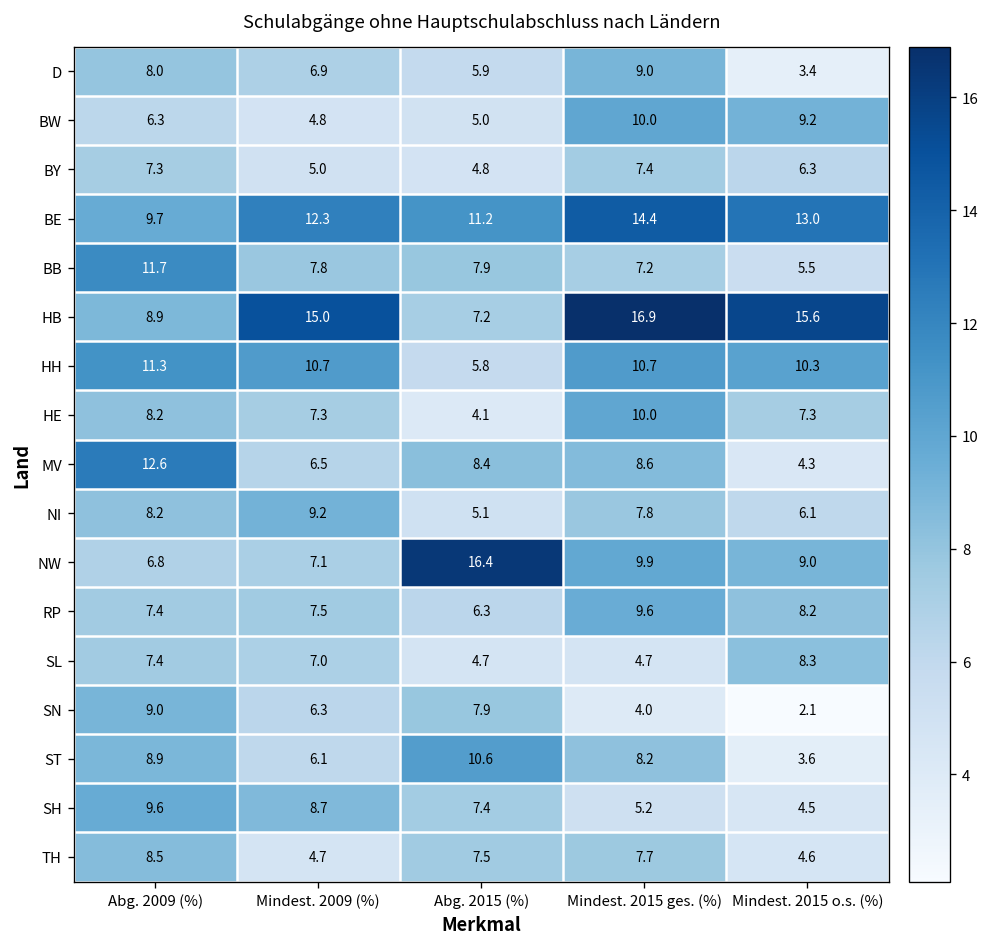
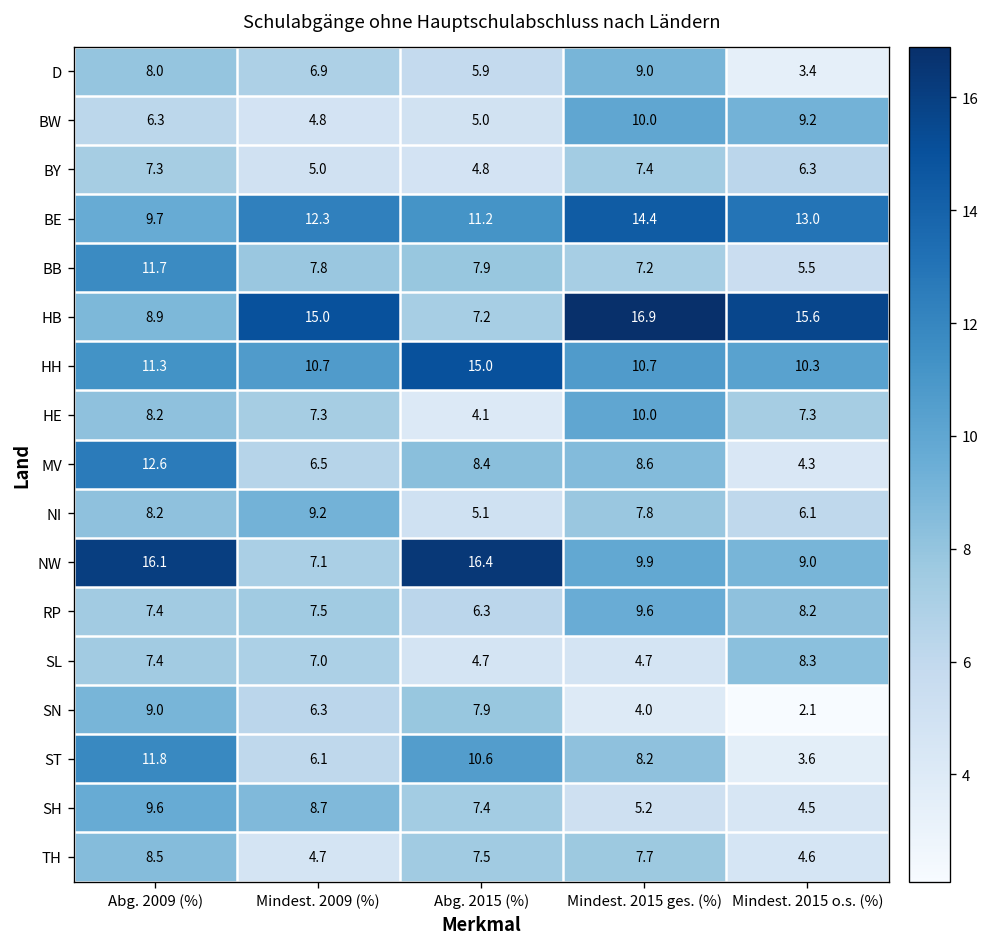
  {
    "D": {
      "Abg. 2009 (%)": 8.0,
      "Mindest. 2009 (%)": 6.9,
      "Abg. 2015 (%)": 5.9,
      "Mindest. 2015 ges. (%)": 9.0,
      "Mindest. 2015 o.s. (%)": 3.4
    },
    "BW": {
      "Abg. 2009 (%)": 6.3,
      "Mindest. 2009 (%)": 4.8,
      "Abg. 2015 (%)": 5.0,
      "Mindest. 2015 ges. (%)": 10.0,
      "Mindest. 2015 o.s. (%)": 9.2
    },
    "BY": {
      "Abg. 2009 (%)": 7.3,
      "Mindest. 2009 (%)": 5.0,
      "Abg. 2015 (%)": 4.8,
      "Mindest. 2015 ges. (%)": 7.4,
      "Mindest. 2015 o.s. (%)": 6.3
    },
    "BE": {
      "Abg. 2009 (%)": 9.7,
      "Mindest. 2009 (%)": 12.3,
      "Abg. 2015 (%)": 11.2,
      "Mindest. 2015 ges. (%)": 14.4,
      "Mindest. 2015 o.s. (%)": 13.0
    },
    "BB": {
      "Abg. 2009 (%)": 11.7,
      "Mindest. 2009 (%)": 7.8,
      "Abg. 2015 (%)": 7.9,
      "Mindest. 2015 ges. (%)": 7.2,
      "Mindest. 2015 o.s. (%)": 5.5
    },
    "HB": {
      "Abg. 2009 (%)": 8.9,
      "Mindest. 2009 (%)": 15.0,
      "Abg. 2015 (%)": 7.2,
      "Mindest. 2015 ges. (%)": 16.9,
      "Mindest. 2015 o.s. (%)": 15.6
    },
    "HH": {
      "Abg. 2009 (%)": 11.3,
      "Mindest. 2009 (%)": 10.7,
-     "Abg. 2015 (%)": 5.8,
+     "Abg. 2015 (%)": 15.0,
      "Mindest. 2015 ges. (%)": 10.7,
      "Mindest. 2015 o.s. (%)": 10.3
    },
    "HE": {
      "Abg. 2009 (%)": 8.2,
      "Mindest. 2009 (%)": 7.3,
      "Abg. 2015 (%)": 4.1,
      "Mindest. 2015 ges. (%)": 10.0,
      "Mindest. 2015 o.s. (%)": 7.3
    },
    "MV": {
      "Abg. 2009 (%)": 12.6,
      "Mindest. 2009 (%)": 6.5,
      "Abg. 2015 (%)": 8.4,
      "Mindest. 2015 ges. (%)": 8.6,
      "Mindest. 2015 o.s. (%)": 4.3
    },
    "NI": {
      "Abg. 2009 (%)": 8.2,
      "Mindest. 2009 (%)": 9.2,
      "Abg. 2015 (%)": 5.1,
      "Mindest. 2015 ges. (%)": 7.8,
      "Mindest. 2015 o.s. (%)": 6.1
    },
    "NW": {
-     "Abg. 2009 (%)": 6.8,
+     "Abg. 2009 (%)": 16.1,
      "Mindest. 2009 (%)": 7.1,
      "Abg. 2015 (%)": 16.4,
      "Mindest. 2015 ges. (%)": 9.9,
      "Mindest. 2015 o.s. (%)": 9.0
    },
    "RP": {
      "Abg. 2009 (%)": 7.4,
      "Mindest. 2009 (%)": 7.5,
      "Abg. 2015 (%)": 6.3,
      "Mindest. 2015 ges. (%)": 9.6,
      "Mindest. 2015 o.s. (%)": 8.2
    },
    "SL": {
      "Abg. 2009 (%)": 7.4,
      "Mindest. 2009 (%)": 7.0,
      "Abg. 2015 (%)": 4.7,
      "Mindest. 2015 ges. (%)": 4.7,
      "Mindest. 2015 o.s. (%)": 8.3
    },
    "SN": {
      "Abg. 2009 (%)": 9.0,
      "Mindest. 2009 (%)": 6.3,
      "Abg. 2015 (%)": 7.9,
      "Mindest. 2015 ges. (%)": 4.0,
      "Mindest. 2015 o.s. (%)": 2.1
    },
    "ST": {
-     "Abg. 2009 (%)": 8.9,
+     "Abg. 2009 (%)": 11.8,
      "Mindest. 2009 (%)": 6.1,
      "Abg. 2015 (%)": 10.6,
      "Mindest. 2015 ges. (%)": 8.2,
      "Mindest. 2015 o.s. (%)": 3.6
    },
    "SH": {
      "Abg. 2009 (%)": 9.6,
      "Mindest. 2009 (%)": 8.7,
      "Abg. 2015 (%)": 7.4,
      "Mindest. 2015 ges. (%)": 5.2,
      "Mindest. 2015 o.s. (%)": 4.5
    },
    "TH": {
      "Abg. 2009 (%)": 8.5,
      "Mindest. 2009 (%)": 4.7,
      "Abg. 2015 (%)": 7.5,
      "Mindest. 2015 ges. (%)": 7.7,
      "Mindest. 2015 o.s. (%)": 4.6
    }
  }
